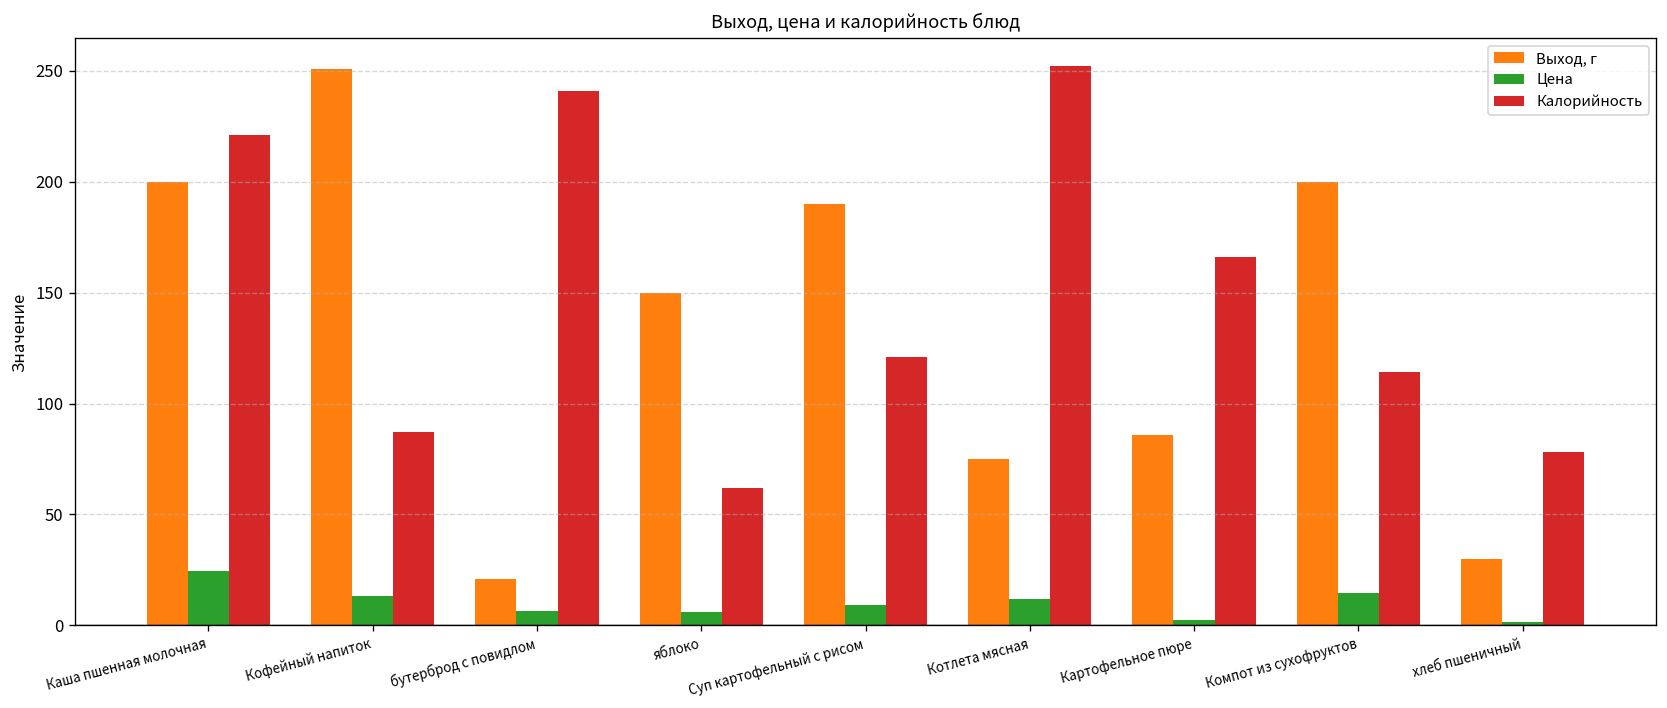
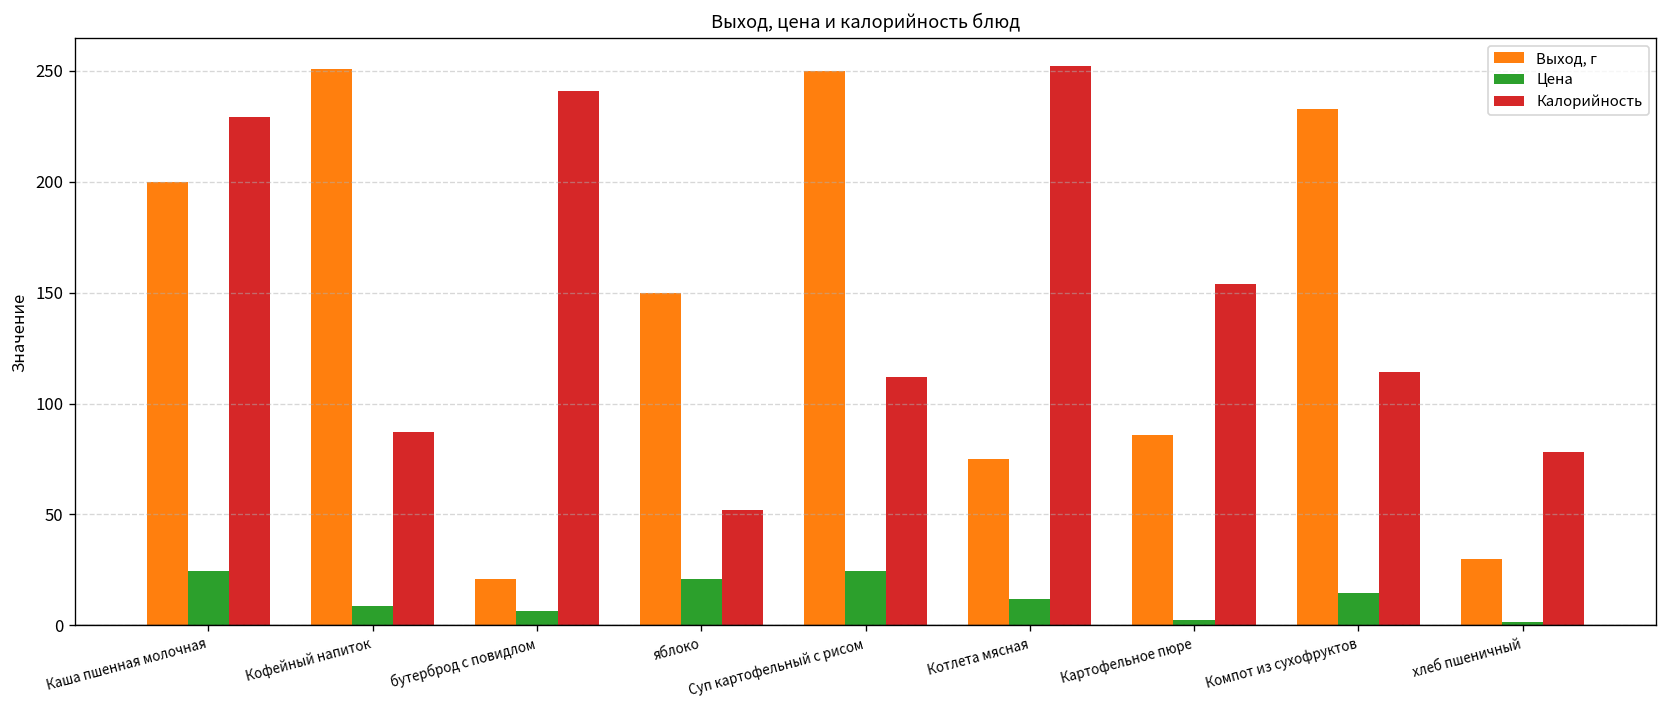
  {
    "Выход, г": {
      "Каша пшенная молочная": 200,
      "Кофейный напиток": 251,
      "бутерброд с повидлом": 21,
      "яблоко": 150,
-     "Суп картофельный с рисом": 190,
+     "Суп картофельный с рисом": 250,
      "Котлета мясная": 75,
      "Картофельное пюре": 86,
-     "Компот из сухофруктов": 200,
+     "Компот из сухофруктов": 233,
      "хлеб пшеничный": 30
    },
    "Цена": {
      "Каша пшенная молочная": 24,
-     "Кофейный напиток": 13,
+     "Кофейный напиток": 9,
      "бутерброд с повидлом": 6,
-     "яблоко": 6,
-     "Суп картофельный с рисом": 9,
+     "яблоко": 21,
+     "Суп картофельный с рисом": 24,
      "Котлета мясная": 12,
      "Картофельное пюре": 3,
      "Компот из сухофруктов": 15,
      "хлеб пшеничный": 2
    },
    "Калорийность": {
-     "Каша пшенная молочная": 221,
+     "Каша пшенная молочная": 229,
      "Кофейный напиток": 87,
      "бутерброд с повидлом": 241,
-     "яблоко": 62,
-     "Суп картофельный с рисом": 121,
+     "яблоко": 52,
+     "Суп картофельный с рисом": 112,
      "Котлета мясная": 252,
-     "Картофельное пюре": 166,
+     "Картофельное пюре": 154,
      "Компот из сухофруктов": 114,
      "хлеб пшеничный": 78
    }
  }
